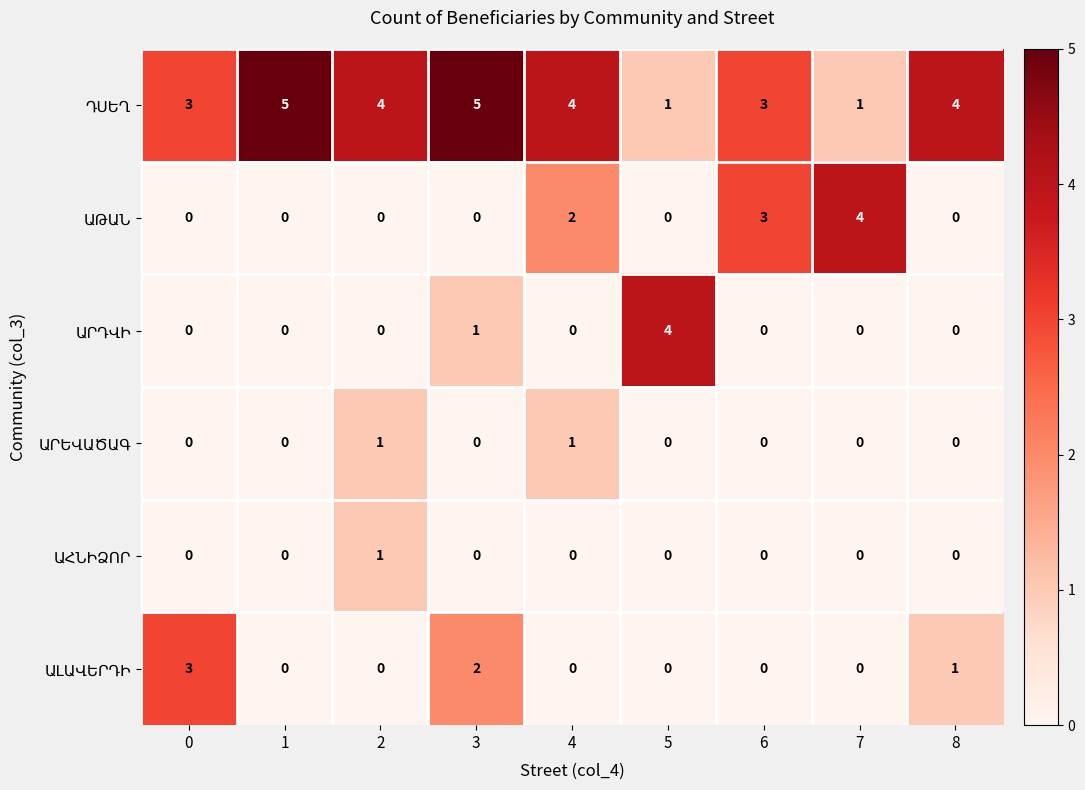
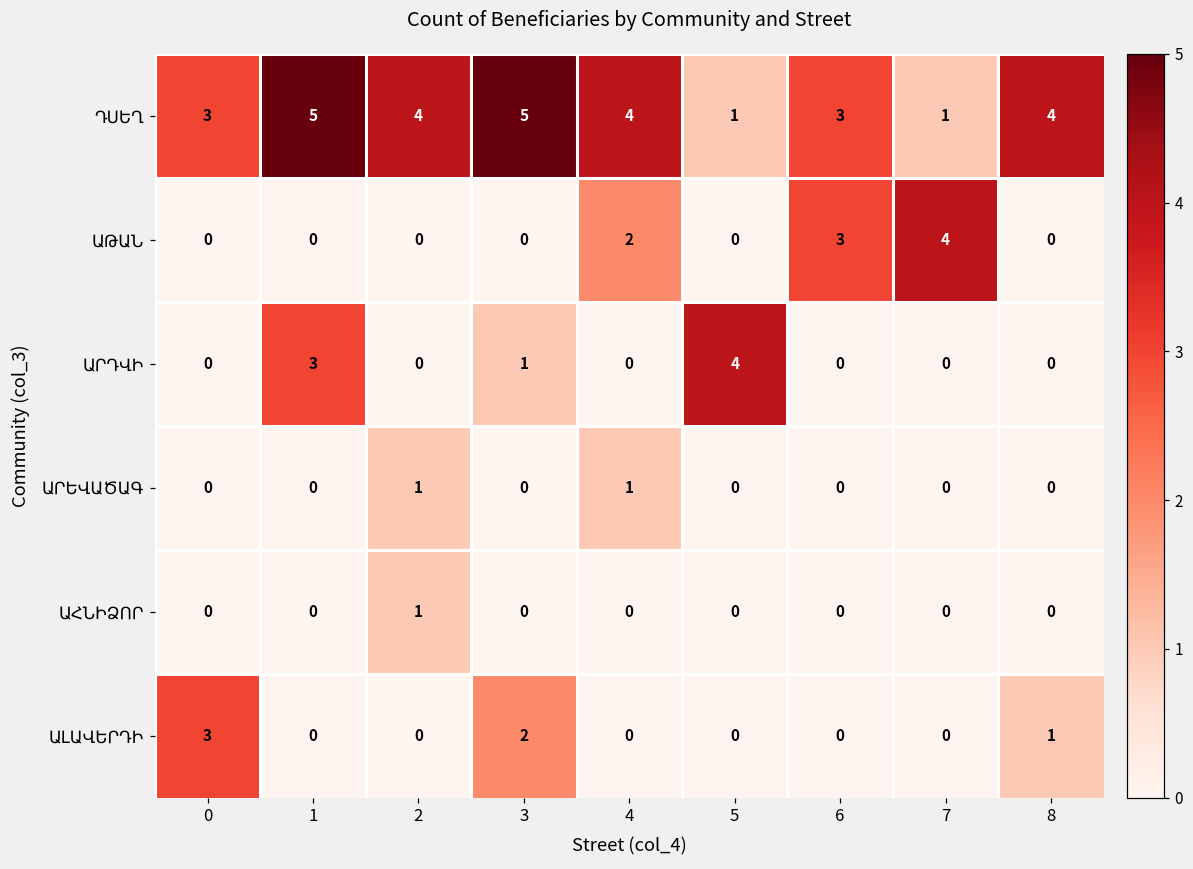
  {
    "ԴՍԵՂ": {
      "0": 3,
      "1": 5,
      "2": 4,
      "3": 5,
      "4": 4,
      "5": 1,
      "6": 3,
      "7": 1,
      "8": 4
    },
    "ԱԹԱՆ": {
      "0": 0,
      "1": 0,
      "2": 0,
      "3": 0,
      "4": 2,
      "5": 0,
      "6": 3,
      "7": 4,
      "8": 0
    },
    "ԱՐԴՎԻ": {
      "0": 0,
-     "1": 0,
+     "1": 3,
      "2": 0,
      "3": 1,
      "4": 0,
      "5": 4,
      "6": 0,
      "7": 0,
      "8": 0
    },
    "ԱՐԵՎԱԾԱԳ": {
      "0": 0,
      "1": 0,
      "2": 1,
      "3": 0,
      "4": 1,
      "5": 0,
      "6": 0,
      "7": 0,
      "8": 0
    },
    "ԱՀՆԻՁՈՐ": {
      "0": 0,
      "1": 0,
      "2": 1,
      "3": 0,
      "4": 0,
      "5": 0,
      "6": 0,
      "7": 0,
      "8": 0
    },
    "ԱԼԱՎԵՐԴԻ": {
      "0": 3,
      "1": 0,
      "2": 0,
      "3": 2,
      "4": 0,
      "5": 0,
      "6": 0,
      "7": 0,
      "8": 1
    }
  }
